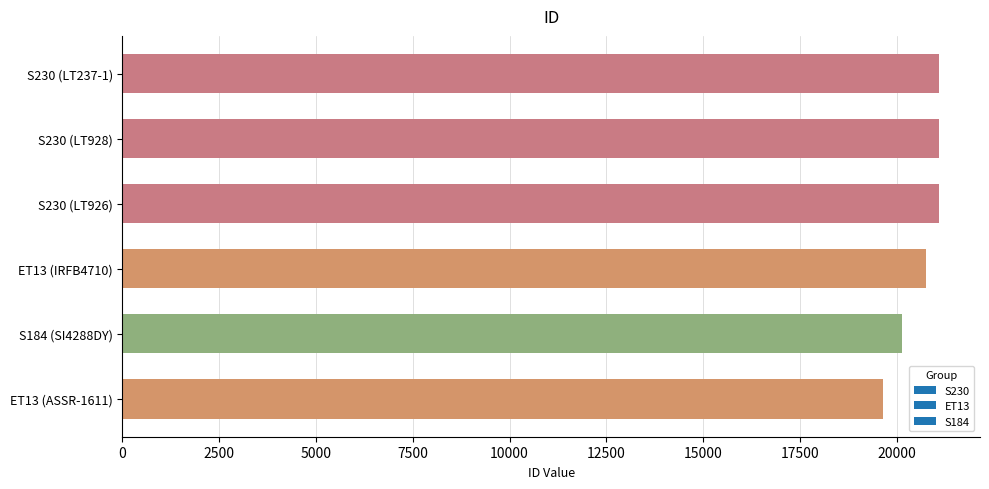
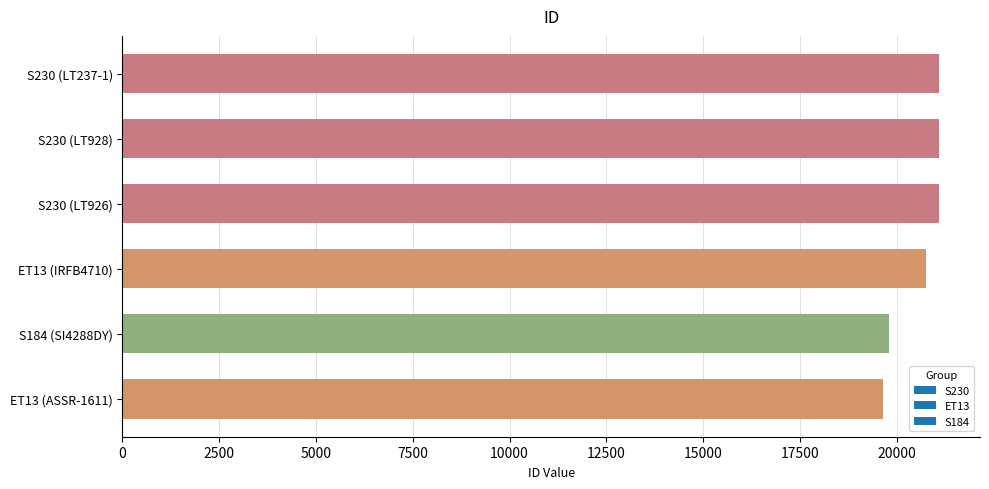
  {
    "S230 (LT237-1)": 21100,
    "S230 (LT928)": 21100,
    "S230 (LT926)": 21100,
    "ET13 (IRFB4710)": 20800,
-   "S184 (SI4288DY)": 20100,
+   "S184 (SI4288DY)": 19800,
    "ET13 (ASSR-1611)": 19600
  }
